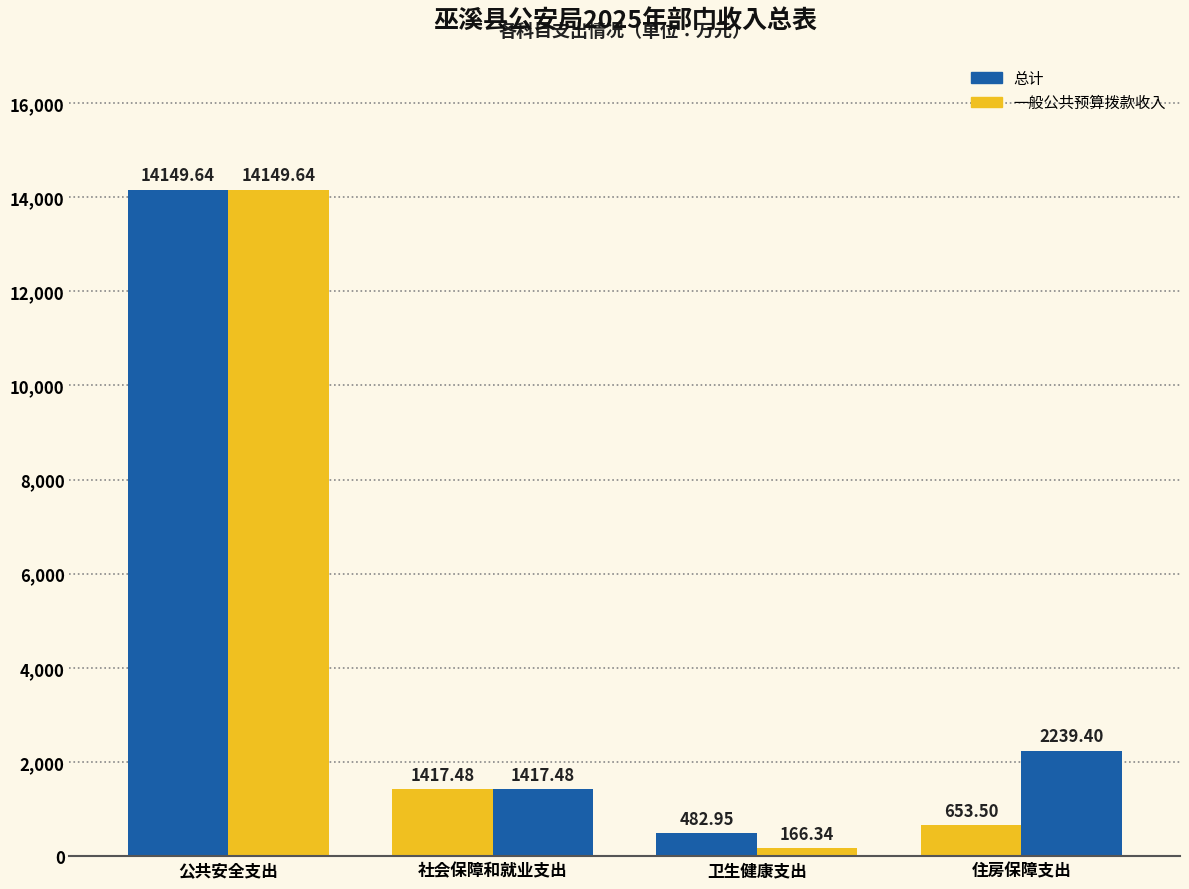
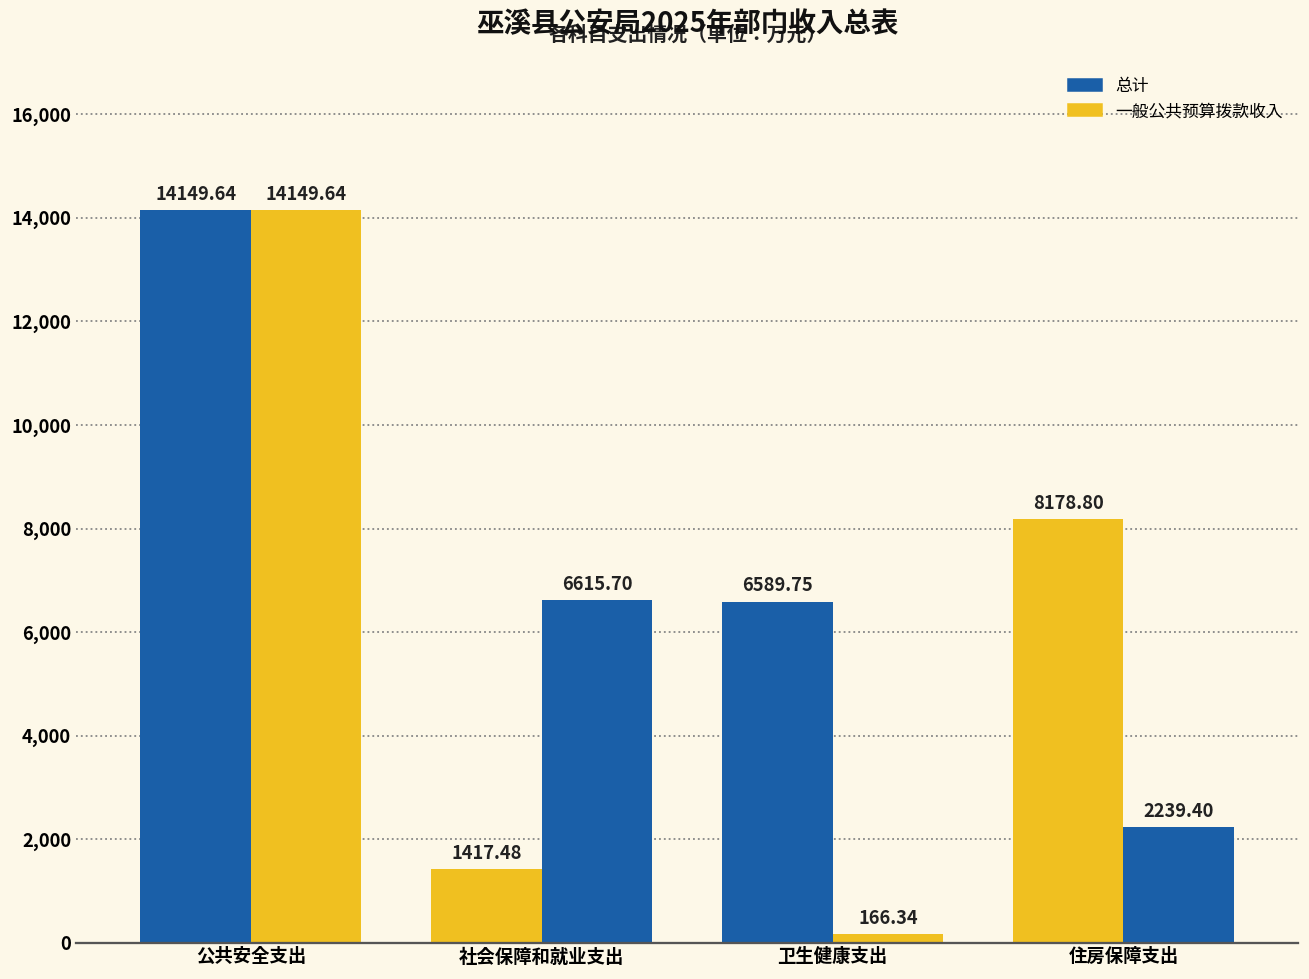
  {
    "总计": {
      "公共安全支出": 14149.64,
      "社会保障和就业支出": 1417.48,
-     "卫生健康支出": 482.95,
-     "住房保障支出": 653.50
+     "卫生健康支出": 6589.75,
+     "住房保障支出": 8178.80
    },
    "一般公共预算拨款收入": {
      "公共安全支出": 14149.64,
-     "社会保障和就业支出": 1417.48,
+     "社会保障和就业支出": 6615.70,
      "卫生健康支出": 166.34,
      "住房保障支出": 2239.40
    }
  }
